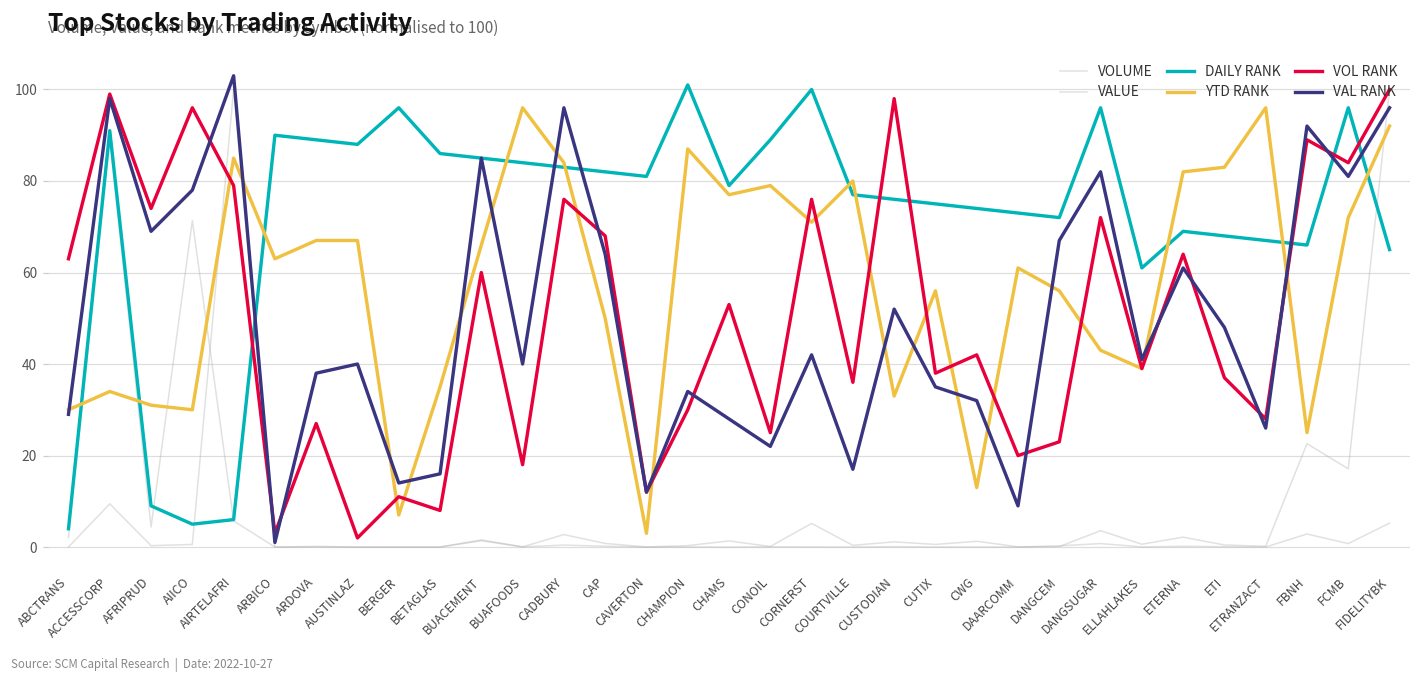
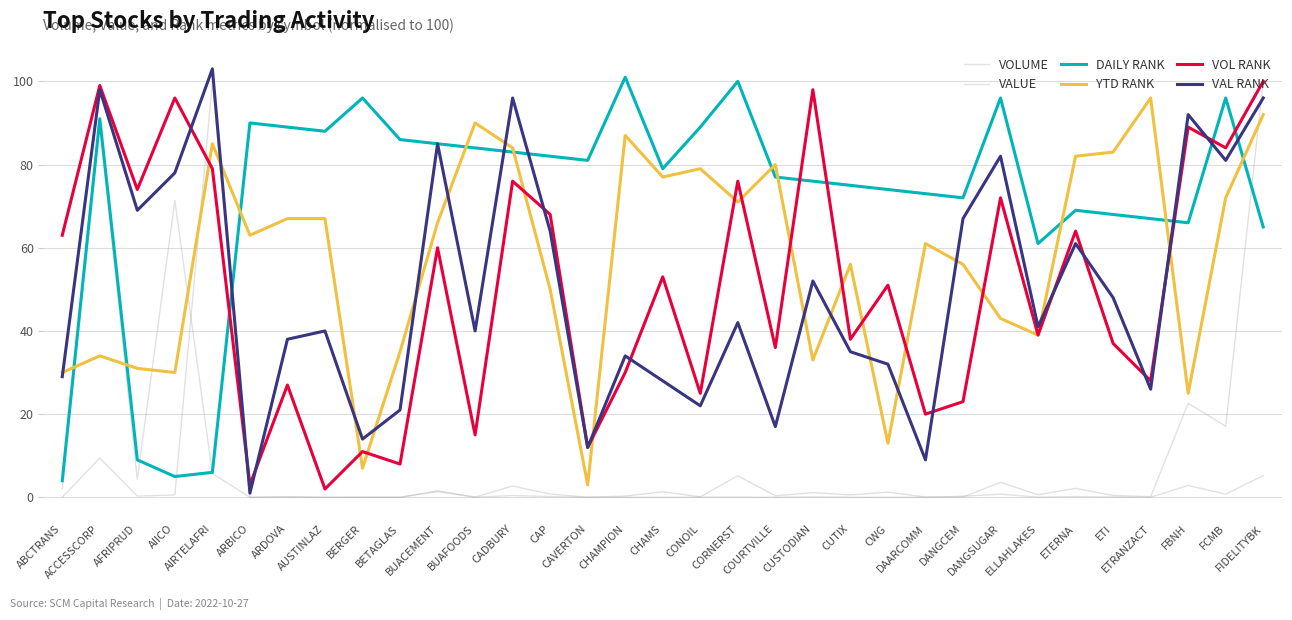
  {
    "DAILY RANK": {
      "ABCTRANS": 4,
      "ACCESSCORP": 91,
      "AFRIPRUD": 9,
      "AIICO": 5,
      "ARBICO": 90,
      "ARDOVA": 89,
      "AUSTINLAZ": 88,
      "BERGER": 96,
      "BETAGLAS": 86,
      "BUAFOODS": 84,
      "CADBURY": 83,
      "CAP": 82,
      "CAVERTON": 81,
      "CHAMPION": 101,
      "CHAMS": 79,
      "CONOIL": 89,
      "CORNERST": 100,
      "COURTVILLE": 77,
      "CUSTODIAN": 76,
      "CUTIX": 75,
      "CWG": 74,
      "DAARCOMM": 73,
      "DANGCEM": 72,
      "DANGSUGAR": 96,
      "ELLAHLAKES": 61,
      "ETERNA": 69,
      "ETI": 68,
      "ETRANZACT": 67,
      "FBNH": 66,
      "FCMB": 96,
      "FIDELITYBK": 65
    },
    "YTD RANK": {
      "ABCTRANS": 30,
      "ACCESSCORP": 34,
      "AFRIPRUD": 31,
      "AIICO": 30,
      "AIRTELAFRI": 85,
      "ARBICO": 63,
      "ARDOVA": 67,
      "AUSTINLAZ": 67,
      "BERGER": 7,
      "BETAGLAS": 35,
      "BUACEMENT": 66,
-     "BUAFOODS": 96,
+     "BUAFOODS": 90,
      "CADBURY": 84,
      "CAP": 50,
      "CAVERTON": 3,
      "CHAMPION": 87,
      "CHAMS": 77,
      "CONOIL": 79,
      "CORNERST": 71,
      "COURTVILLE": 80,
      "CUSTODIAN": 33,
      "CUTIX": 56,
      "CWG": 13,
      "DAARCOMM": 61,
      "DANGCEM": 56,
      "DANGSUGAR": 43,
      "ETERNA": 82,
      "ETI": 83,
      "ETRANZACT": 96,
      "FBNH": 25,
      "FCMB": 72,
      "FIDELITYBK": 92
    },
    "VOL RANK": {
      "ABCTRANS": 63,
      "ACCESSCORP": 99,
      "AFRIPRUD": 74,
      "AIICO": 96,
      "AIRTELAFRI": 79,
      "ARBICO": 3,
      "ARDOVA": 27,
      "AUSTINLAZ": 2,
      "BERGER": 11,
      "BETAGLAS": 8,
      "BUACEMENT": 60,
-     "BUAFOODS": 18,
+     "BUAFOODS": 15,
      "CADBURY": 76,
      "CAP": 68,
      "CHAMPION": 30,
      "CHAMS": 53,
      "CONOIL": 25,
      "CORNERST": 76,
      "COURTVILLE": 36,
      "CUSTODIAN": 98,
      "CUTIX": 38,
-     "CWG": 42,
+     "CWG": 51,
      "DAARCOMM": 20,
      "DANGCEM": 23,
      "DANGSUGAR": 72,
      "ETERNA": 64,
      "ETI": 37,
      "ETRANZACT": 28,
      "FBNH": 89,
      "FCMB": 84
    },
    "VAL RANK": {
      "ABCTRANS": 29,
      "ACCESSCORP": 98,
      "AFRIPRUD": 69,
      "AIICO": 78,
      "AIRTELAFRI": 103,
      "ARBICO": 1,
      "ARDOVA": 38,
      "AUSTINLAZ": 40,
      "BERGER": 14,
-     "BETAGLAS": 16,
+     "BETAGLAS": 21,
      "BUAFOODS": 40,
      "CADBURY": 96,
      "CAP": 64,
      "CHAMPION": 34,
      "CHAMS": 28,
      "CONOIL": 22,
      "CORNERST": 42,
      "COURTVILLE": 17,
      "CUSTODIAN": 52,
      "CUTIX": 35,
      "CWG": 32,
      "DAARCOMM": 9,
      "DANGCEM": 67,
      "DANGSUGAR": 82,
      "ELLAHLAKES": 41,
      "ETERNA": 61,
      "ETI": 48,
      "ETRANZACT": 26,
      "FBNH": 92,
      "FCMB": 81,
      "FIDELITYBK": 96
    }
  }
